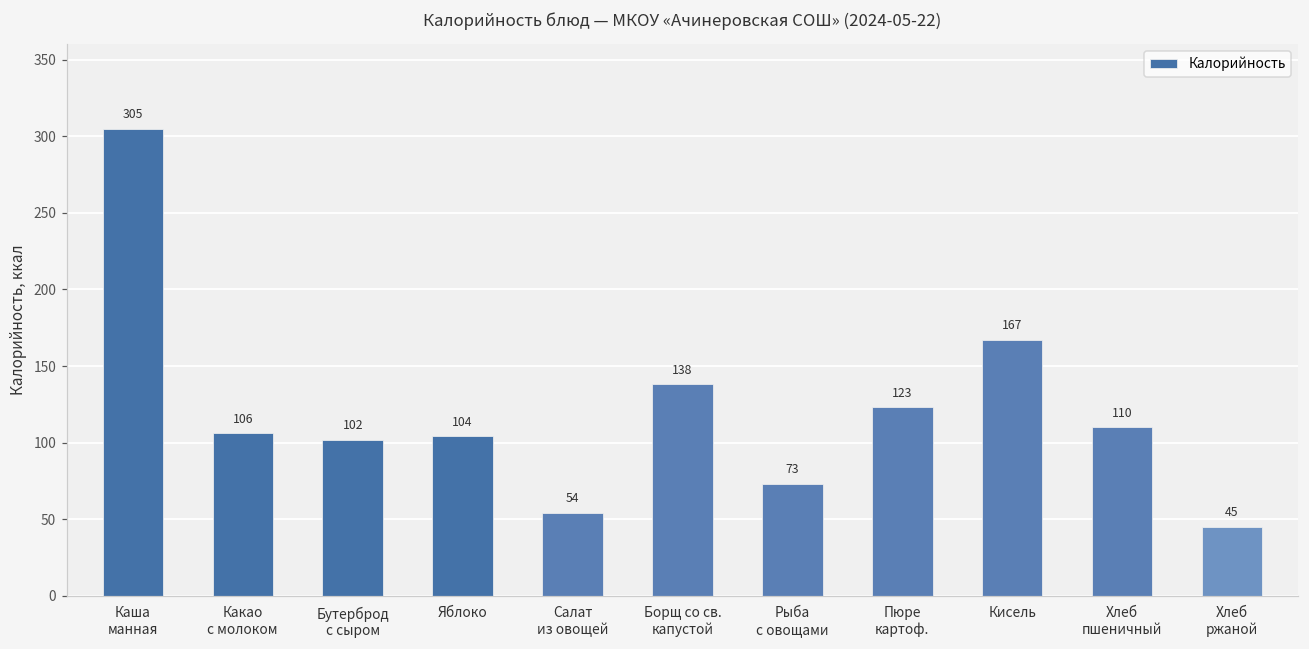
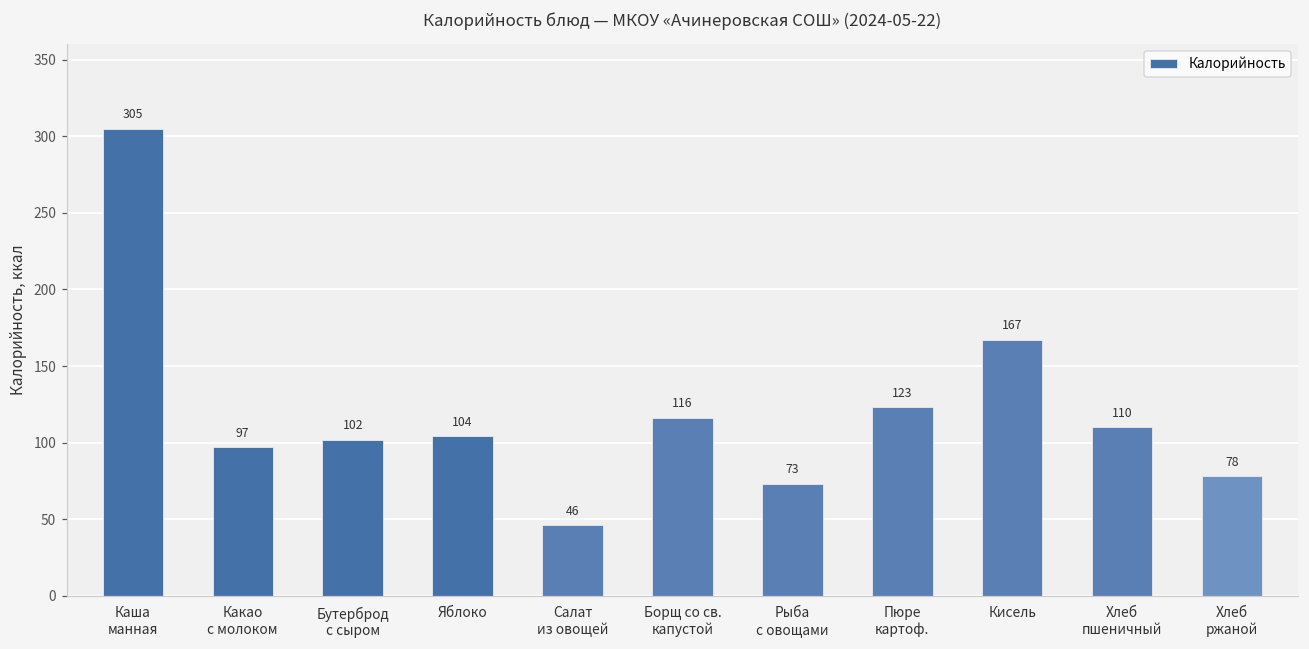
  {
    "Каша манная": 305,
-   "Какао с молоком": 106,
+   "Какао с молоком": 97,
    "Бутерброд с сыром": 102,
    "Яблоко": 104,
-   "Салат из овощей": 54,
-   "Борщ со св. капустой": 138,
+   "Салат из овощей": 46,
+   "Борщ со св. капустой": 116,
    "Рыба с овощами": 73,
    "Пюре картоф.": 123,
    "Кисель": 167,
    "Хлеб пшеничный": 110,
-   "Хлеб ржаной": 45
+   "Хлеб ржаной": 78
  }
